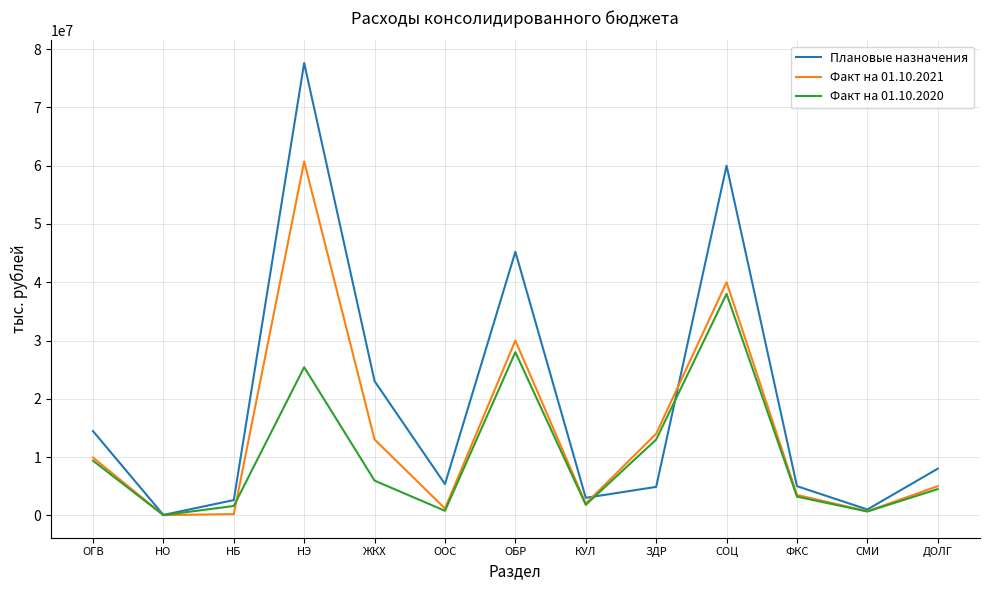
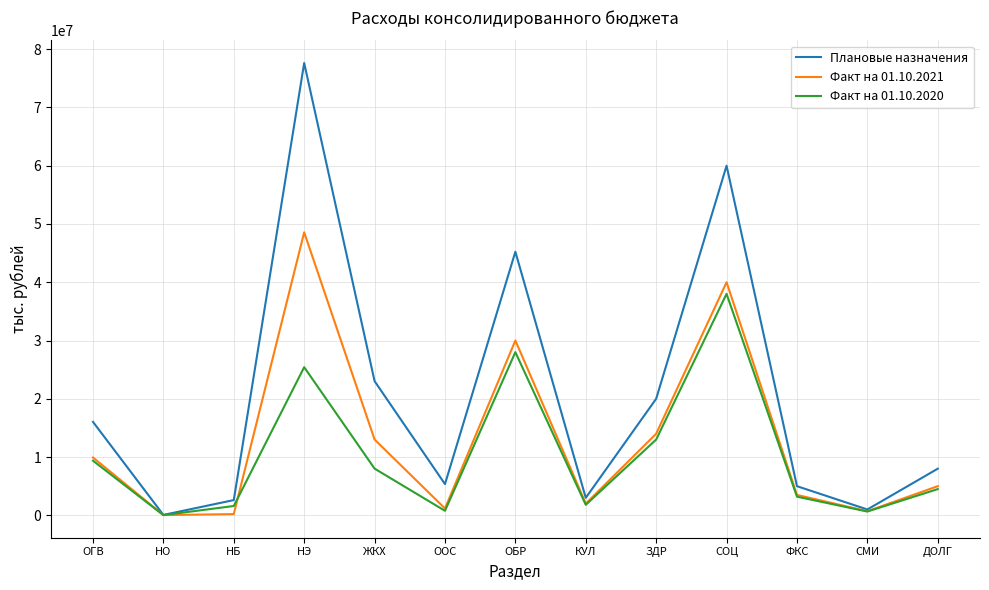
  {
    "Плановые назначения": {
-     "ОГВ": 14000000,
+     "ОГВ": 16000000,
      "НБ": 3000000,
      "НЭ": 78000000,
      "ЖКХ": 23000000,
      "ООС": 5000000,
      "ОБР": 45000000,
      "КУЛ": 3000000,
-     "ЗДР": 5000000,
+     "ЗДР": 20000000,
      "СОЦ": 60000000,
      "ФКС": 5000000,
      "ДОЛГ": 8000000
    },
    "Факт на 01.10.2021": {
      "ОГВ": 10000000,
      "НБ": 0,
-     "НЭ": 61000000,
+     "НЭ": 49000000,
      "ЖКХ": 13000000,
      "ОБР": 30000000,
      "ЗДР": 14000000,
      "СОЦ": 40000000,
      "ДОЛГ": 5000000
    },
    "Факт на 01.10.2020": {
      "ОГВ": 9000000,
      "НБ": 2000000,
      "НЭ": 25000000,
-     "ЖКХ": 6000000,
+     "ЖКХ": 8000000,
      "ОБР": 28000000,
      "ЗДР": 13000000,
      "СОЦ": 38000000,
      "ДОЛГ": 5000000
    }
  }
